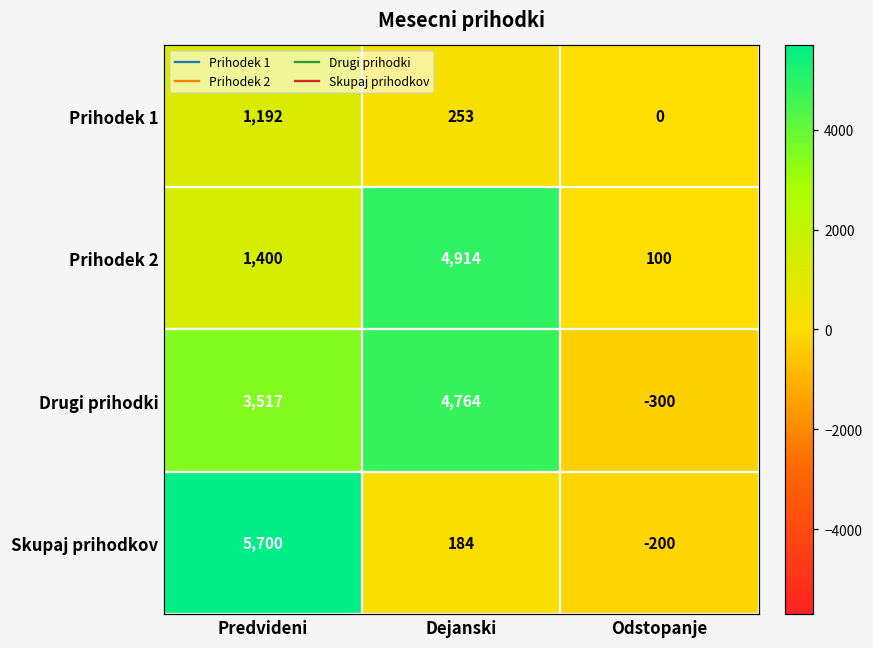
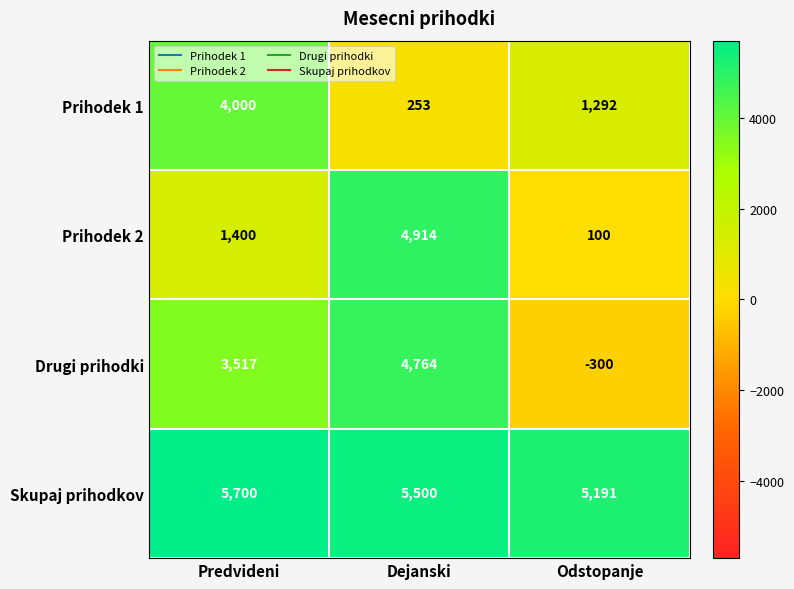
  {
    "Prihodek 1": {
-     "Predvideni": "1,192",
+     "Predvideni": "4,000",
      "Dejanski": "253",
-     "Odstopanje": "0"
+     "Odstopanje": "1,292"
    },
    "Prihodek 2": {
      "Predvideni": "1,400",
      "Dejanski": "4,914",
      "Odstopanje": "100"
    },
    "Drugi prihodki": {
      "Predvideni": "3,517",
      "Dejanski": "4,764",
      "Odstopanje": "-300"
    },
    "Skupaj prihodkov": {
      "Predvideni": "5,700",
-     "Dejanski": "184",
-     "Odstopanje": "-200"
+     "Dejanski": "5,500",
+     "Odstopanje": "5,191"
    }
  }
